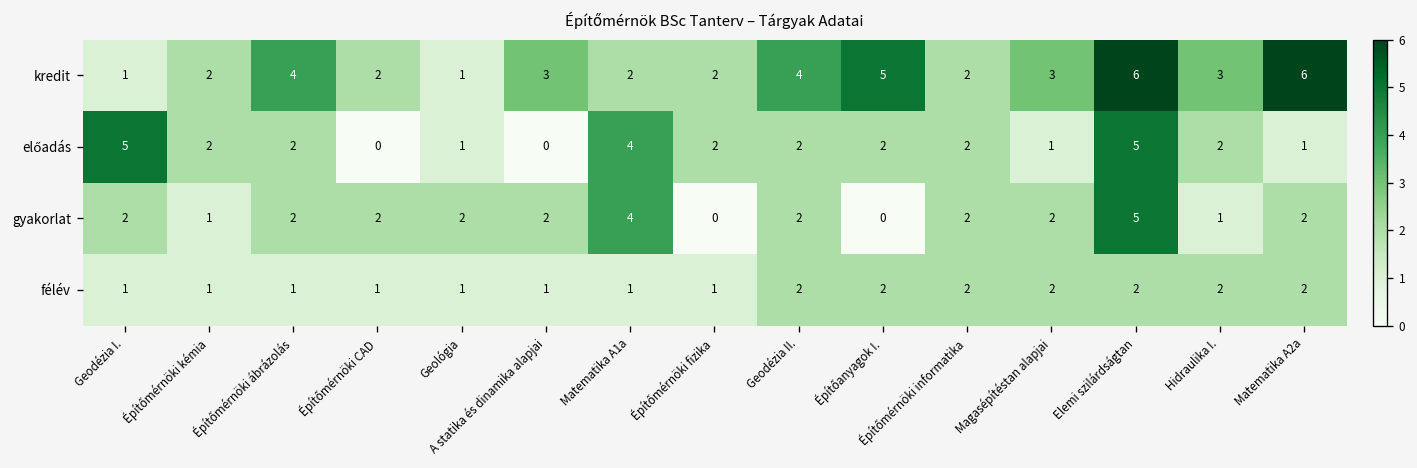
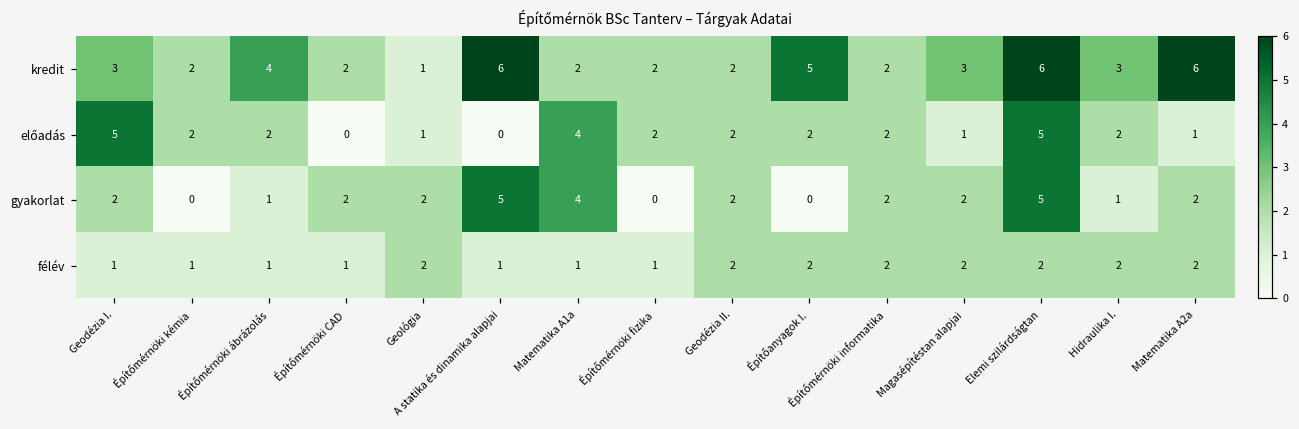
  {
    "kredit": {
-     "Geodézia I.": 1,
+     "Geodézia I.": 3,
      "Építőmérnöki kémia": 2,
      "Építőmérnöki ábrázolás": 4,
      "Építőmérnöki CAD": 2,
      "Geológia": 1,
-     "A statika és dinamika alapjai": 3,
+     "A statika és dinamika alapjai": 6,
      "Matematika A1a": 2,
      "Építőmérnöki fizika": 2,
-     "Geodézia II.": 4,
+     "Geodézia II.": 2,
      "Építőanyagok I.": 5,
      "Építőmérnöki informatika": 2,
      "Magasépítéstan alapjai": 3,
      "Elemi szilárdságtan": 6,
      "Hidraulika I.": 3,
      "Matematika A2a": 6
    },
    "előadás": {
      "Geodézia I.": 5,
      "Építőmérnöki kémia": 2,
      "Építőmérnöki ábrázolás": 2,
      "Építőmérnöki CAD": 0,
      "Geológia": 1,
      "A statika és dinamika alapjai": 0,
      "Matematika A1a": 4,
      "Építőmérnöki fizika": 2,
      "Geodézia II.": 2,
      "Építőanyagok I.": 2,
      "Építőmérnöki informatika": 2,
      "Magasépítéstan alapjai": 1,
      "Elemi szilárdságtan": 5,
      "Hidraulika I.": 2,
      "Matematika A2a": 1
    },
    "gyakorlat": {
      "Geodézia I.": 2,
-     "Építőmérnöki kémia": 1,
-     "Építőmérnöki ábrázolás": 2,
+     "Építőmérnöki kémia": 0,
+     "Építőmérnöki ábrázolás": 1,
      "Építőmérnöki CAD": 2,
      "Geológia": 2,
-     "A statika és dinamika alapjai": 2,
+     "A statika és dinamika alapjai": 5,
      "Matematika A1a": 4,
      "Építőmérnöki fizika": 0,
      "Geodézia II.": 2,
      "Építőanyagok I.": 0,
      "Építőmérnöki informatika": 2,
      "Magasépítéstan alapjai": 2,
      "Elemi szilárdságtan": 5,
      "Hidraulika I.": 1,
      "Matematika A2a": 2
    },
    "félév": {
      "Geodézia I.": 1,
      "Építőmérnöki kémia": 1,
      "Építőmérnöki ábrázolás": 1,
      "Építőmérnöki CAD": 1,
-     "Geológia": 1,
+     "Geológia": 2,
      "A statika és dinamika alapjai": 1,
      "Matematika A1a": 1,
      "Építőmérnöki fizika": 1,
      "Geodézia II.": 2,
      "Építőanyagok I.": 2,
      "Építőmérnöki informatika": 2,
      "Magasépítéstan alapjai": 2,
      "Elemi szilárdságtan": 2,
      "Hidraulika I.": 2,
      "Matematika A2a": 2
    }
  }
